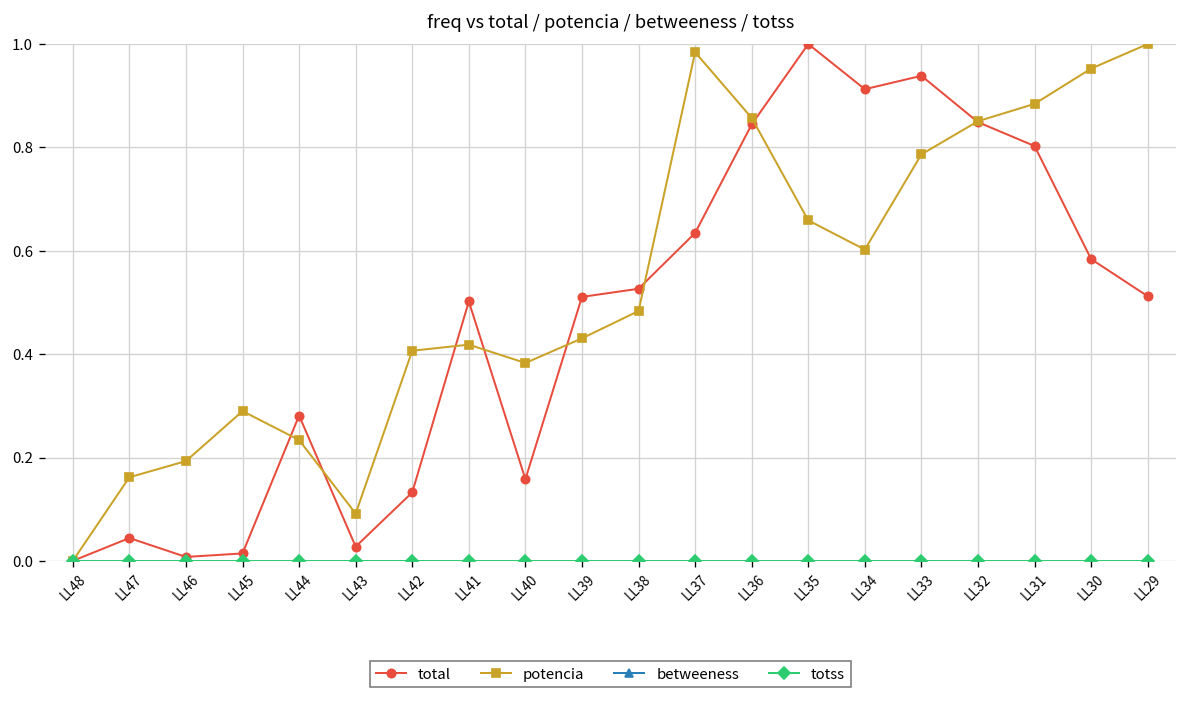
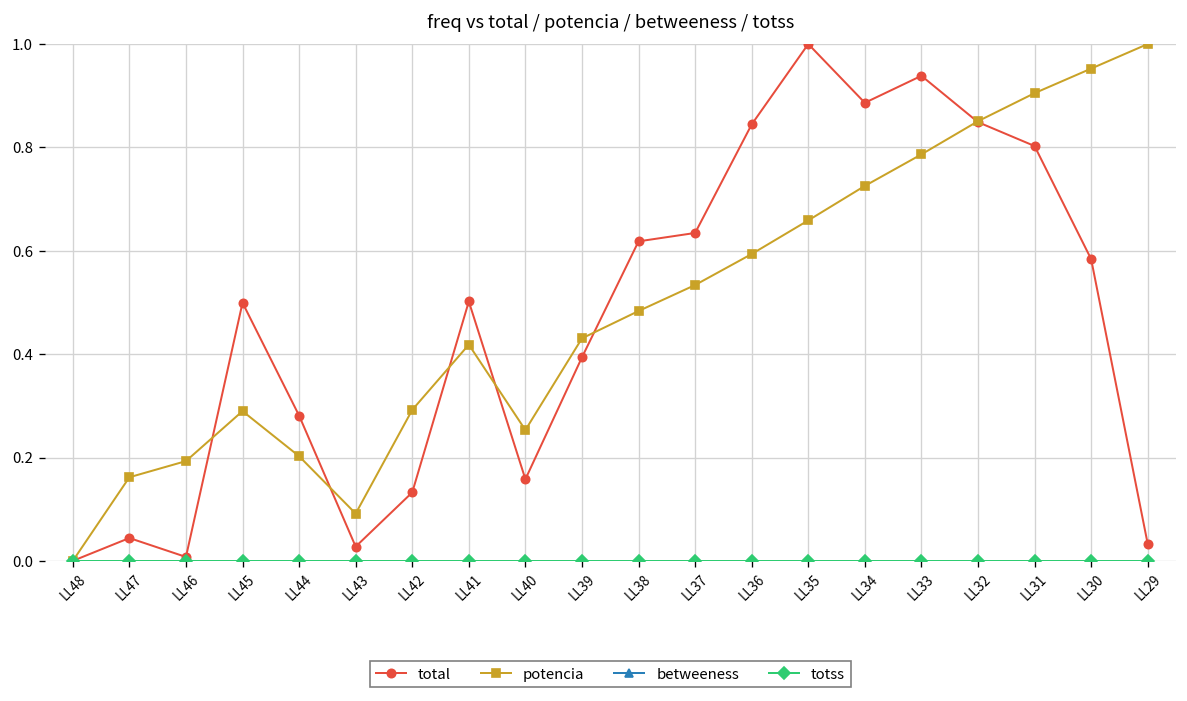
  {
    "total": {
      "LL47": 0.04,
      "LL46": 0.01,
-     "LL45": 0.01,
+     "LL45": 0.50,
      "LL44": 0.28,
      "LL43": 0.03,
      "LL42": 0.13,
      "LL41": 0.50,
      "LL40": 0.16,
-     "LL39": 0.51,
-     "LL38": 0.53,
+     "LL39": 0.39,
+     "LL38": 0.62,
      "LL37": 0.63,
      "LL36": 0.84,
      "LL35": 1.00,
-     "LL34": 0.91,
+     "LL34": 0.89,
      "LL33": 0.94,
      "LL31": 0.80,
      "LL30": 0.58,
-     "LL29": 0.51
+     "LL29": 0.03
    },
    "potencia": {
      "LL47": 0.16,
      "LL46": 0.19,
      "LL45": 0.29,
-     "LL44": 0.23,
+     "LL44": 0.20,
      "LL43": 0.09,
-     "LL42": 0.41,
+     "LL42": 0.29,
      "LL41": 0.42,
-     "LL40": 0.38,
+     "LL40": 0.25,
      "LL39": 0.43,
      "LL38": 0.48,
-     "LL37": 0.98,
-     "LL36": 0.86,
+     "LL37": 0.53,
+     "LL36": 0.59,
      "LL35": 0.66,
-     "LL34": 0.60,
+     "LL34": 0.73,
      "LL33": 0.79,
-     "LL31": 0.88,
+     "LL31": 0.90,
      "LL30": 0.95,
      "LL29": 1.00
    },
    "totss": {
      "LL47": 0.00,
      "LL46": 0.00,
      "LL45": 0.00,
      "LL44": 0.00,
      "LL43": 0.00,
      "LL42": 0.00,
      "LL41": 0.00,
      "LL40": 0.00,
      "LL39": 0.00,
      "LL38": 0.00,
      "LL37": 0.00,
      "LL36": 0.00,
      "LL35": 0.00,
      "LL34": 0.00,
      "LL33": 0.00,
      "LL32": 0.00,
      "LL31": 0.00,
      "LL30": 0.00,
      "LL29": 0.00
    }
  }
